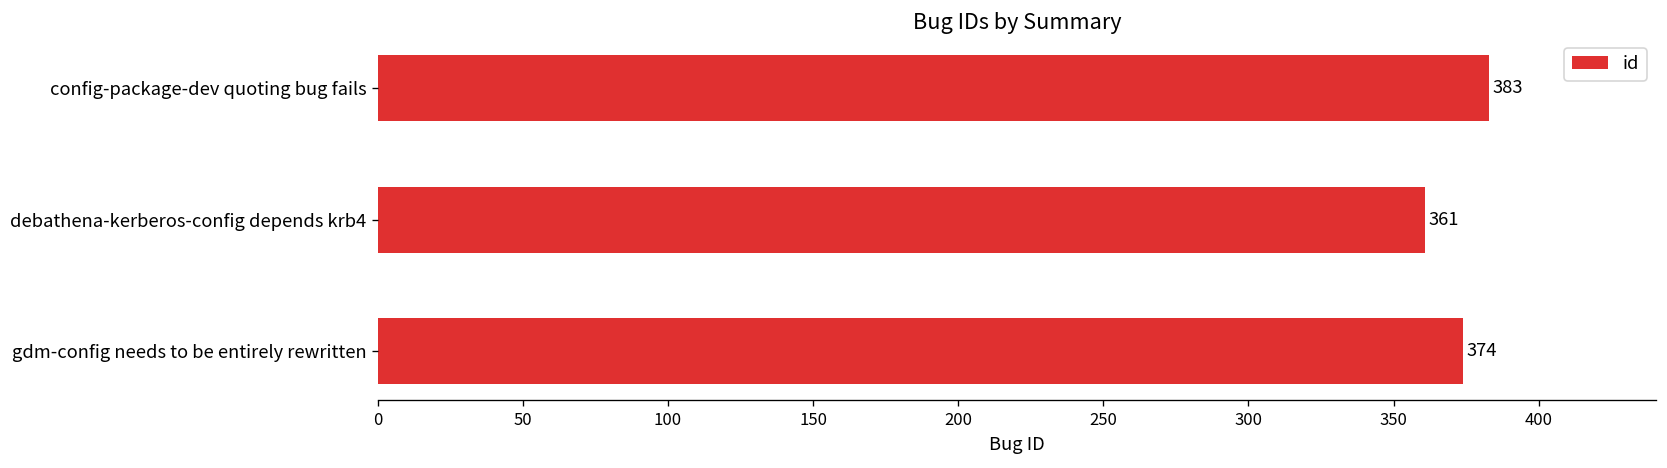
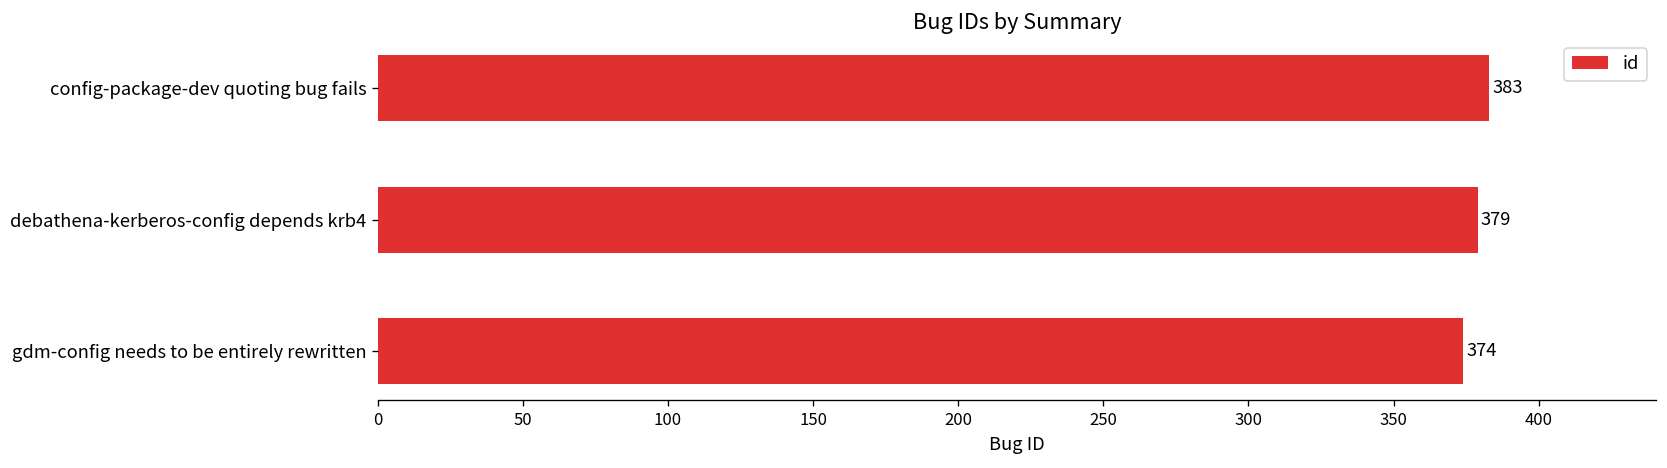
  {
    "config-package-dev quoting bug fails": 383,
-   "debathena-kerberos-config depends krb4": 361,
+   "debathena-kerberos-config depends krb4": 379,
    "gdm-config needs to be entirely rewritten": 374
  }
